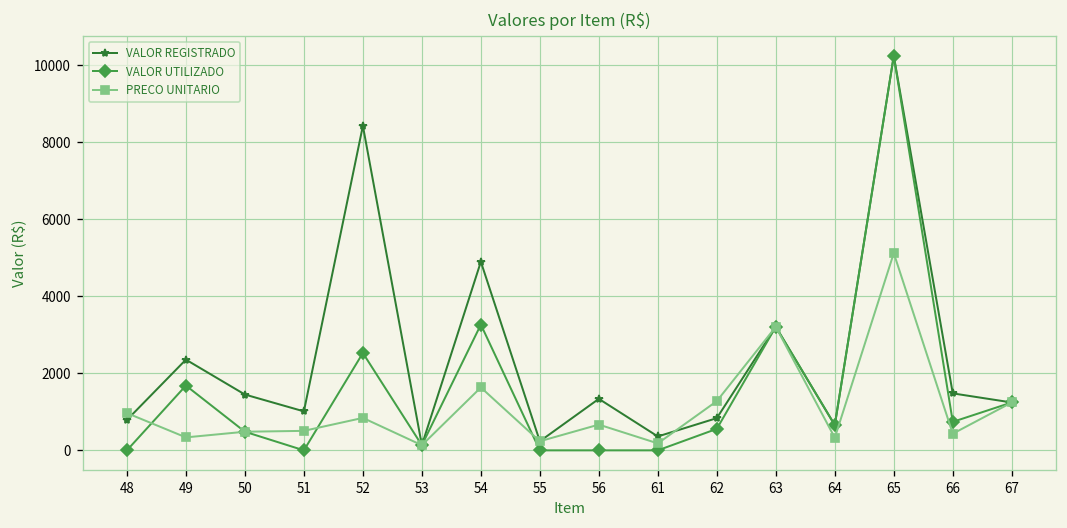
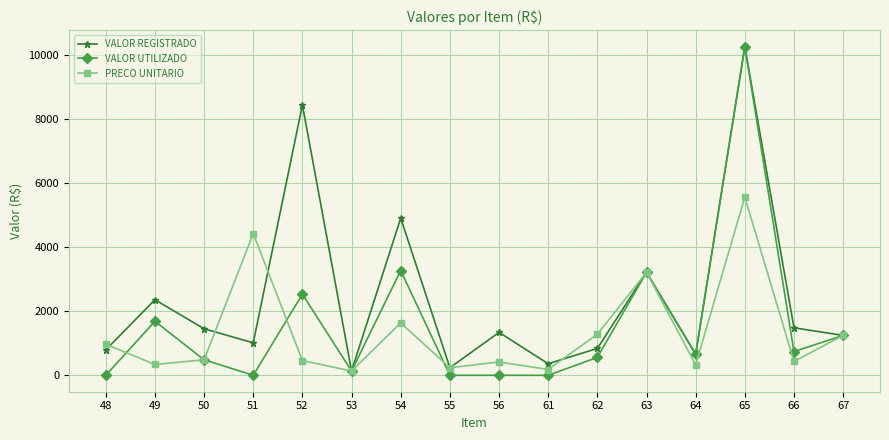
  {
    "PRECO UNITARIO": {
      "48": 1000,
      "49": 300,
-     "51": 500,
-     "52": 800,
+     "51": 4400,
+     "52": 500,
      "54": 1600,
-     "56": 700,
+     "56": 400,
      "61": 200,
      "62": 1300,
      "64": 300,
-     "65": 5100,
+     "65": 5600,
      "66": 400
    }
  }
